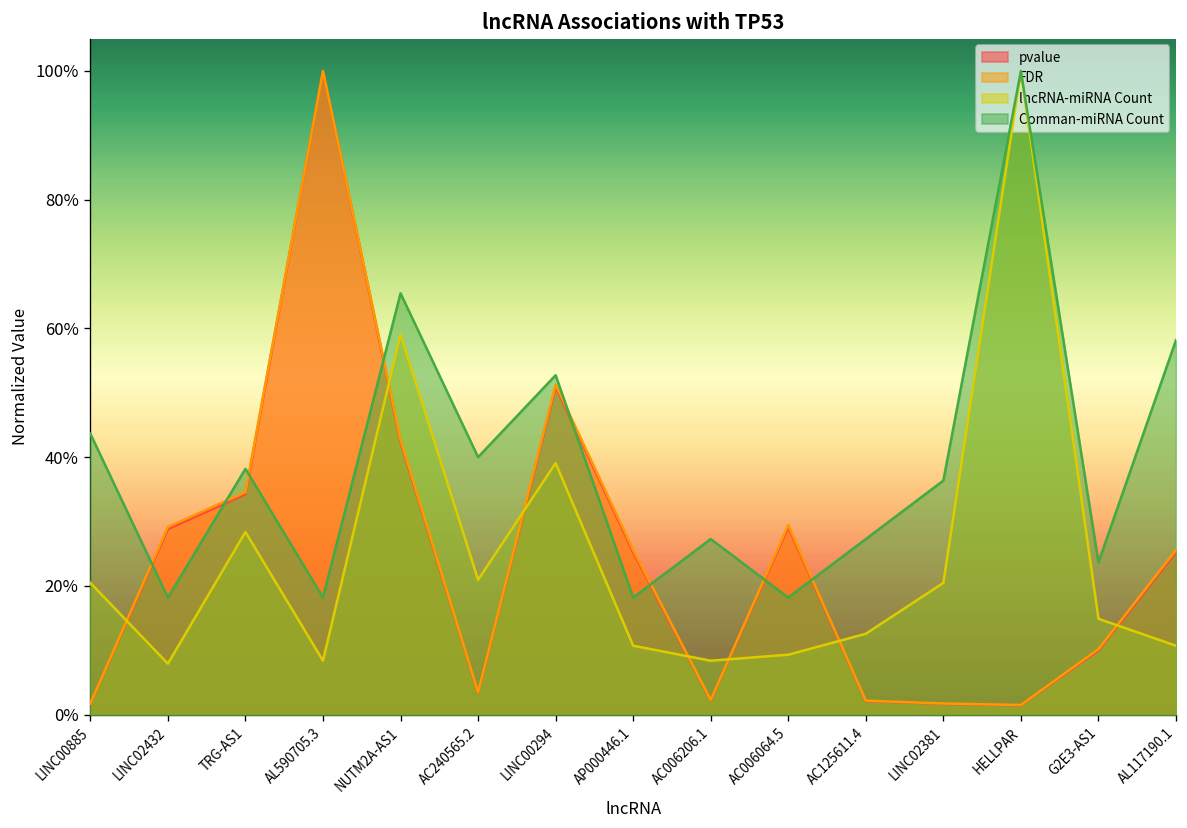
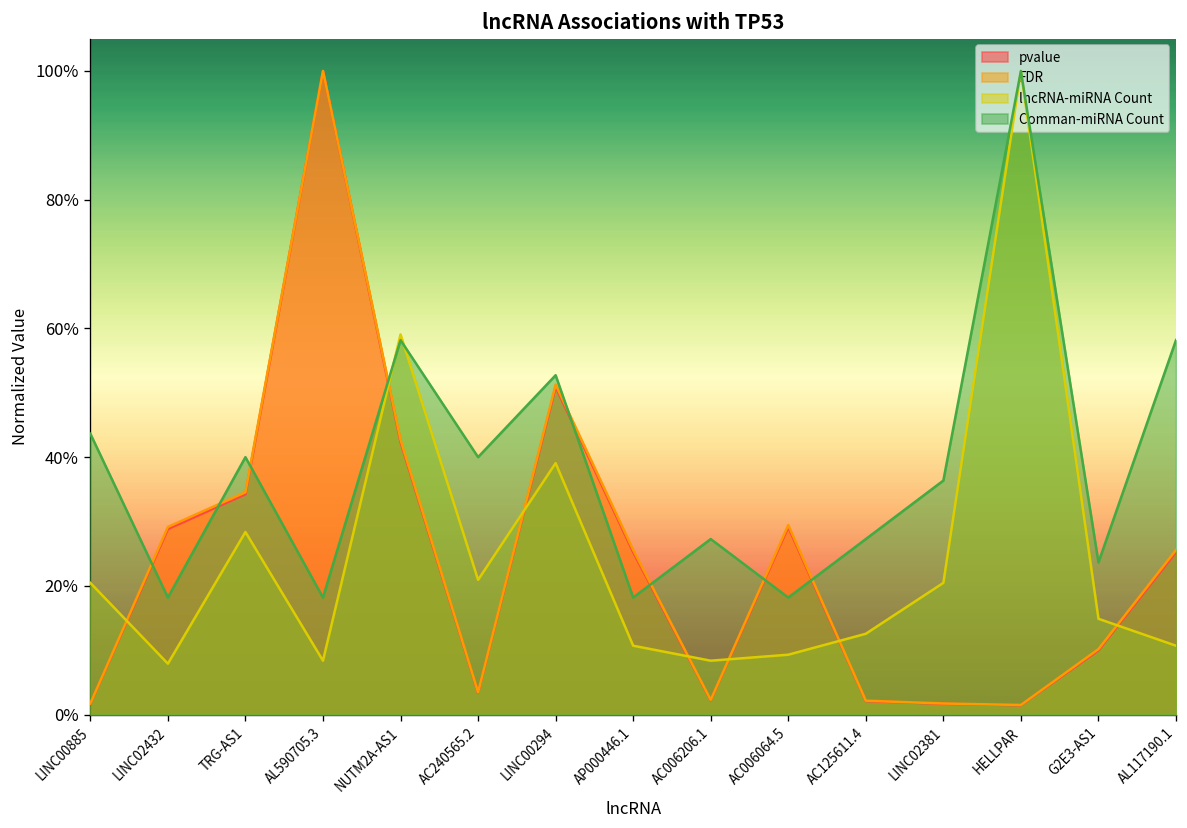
  {
    "Comman-miRNA Count": {
      "LINC00885": "44%",
      "LINC02432": "18%",
-     "TRG-AS1": "38%",
+     "TRG-AS1": "40%",
      "AL590705.3": "18%",
-     "NUTM2A-AS1": "65%",
+     "NUTM2A-AS1": "58%",
      "AC240565.2": "40%",
      "LINC00294": "53%",
      "AP000446.1": "18%",
      "AC006206.1": "27%",
      "AC006064.5": "18%",
      "AC125611.4": "27%",
      "LINC02381": "36%",
      "G2E3-AS1": "24%",
      "AL117190.1": "58%"
    }
  }
